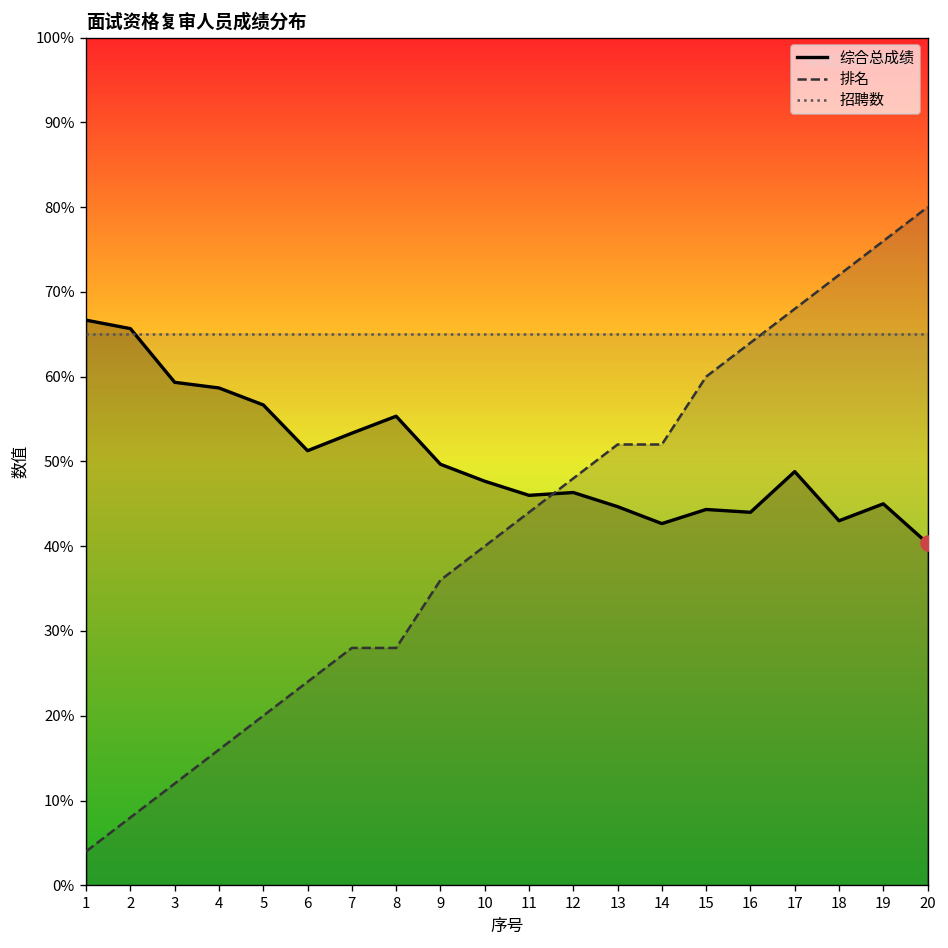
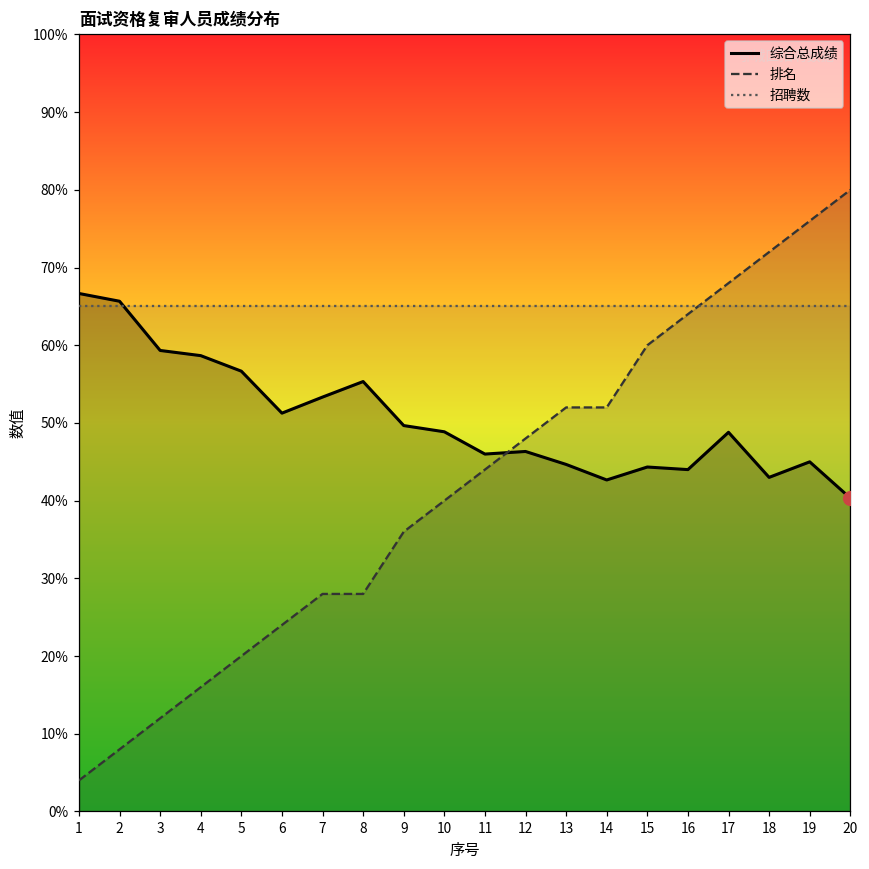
  {
    "综合总成绩": {
      "1": "67%",
      "2": "66%",
      "3": "59%",
      "4": "59%",
      "5": "57%",
      "6": "51%",
      "7": "53%",
      "8": "55%",
      "9": "50%",
-     "10": "48%",
+     "10": "49%",
      "11": "46%",
      "12": "46%",
      "13": "45%",
      "14": "43%",
      "15": "44%",
      "16": "44%",
      "17": "49%",
      "18": "43%",
      "19": "45%"
    }
  }
